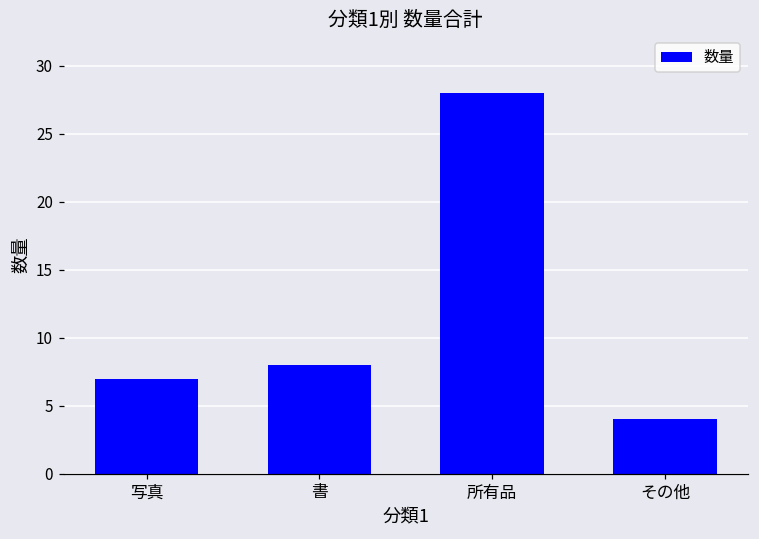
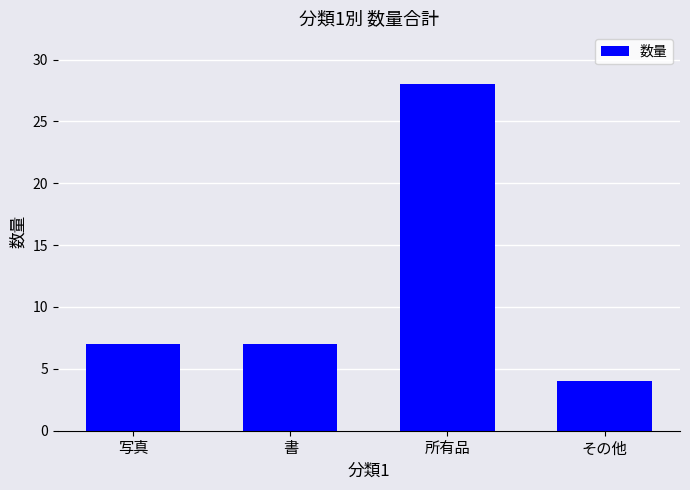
  {
    "写真": 7,
-   "書": 8,
+   "書": 7,
    "所有品": 28,
    "その他": 4
  }
